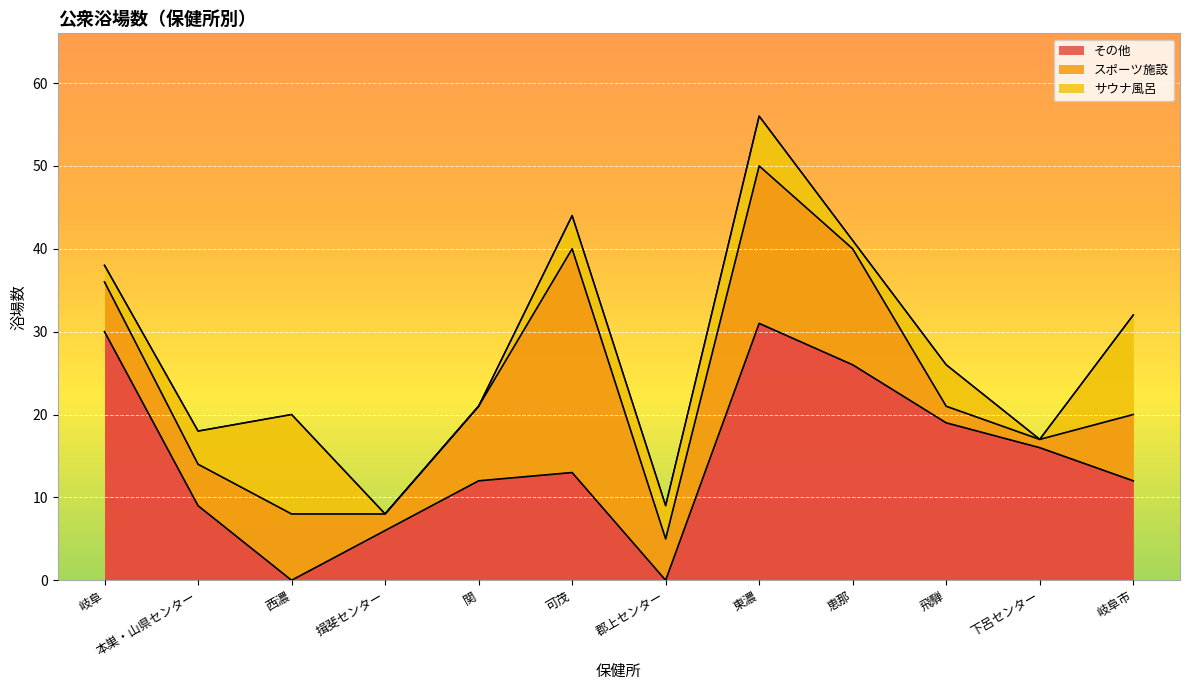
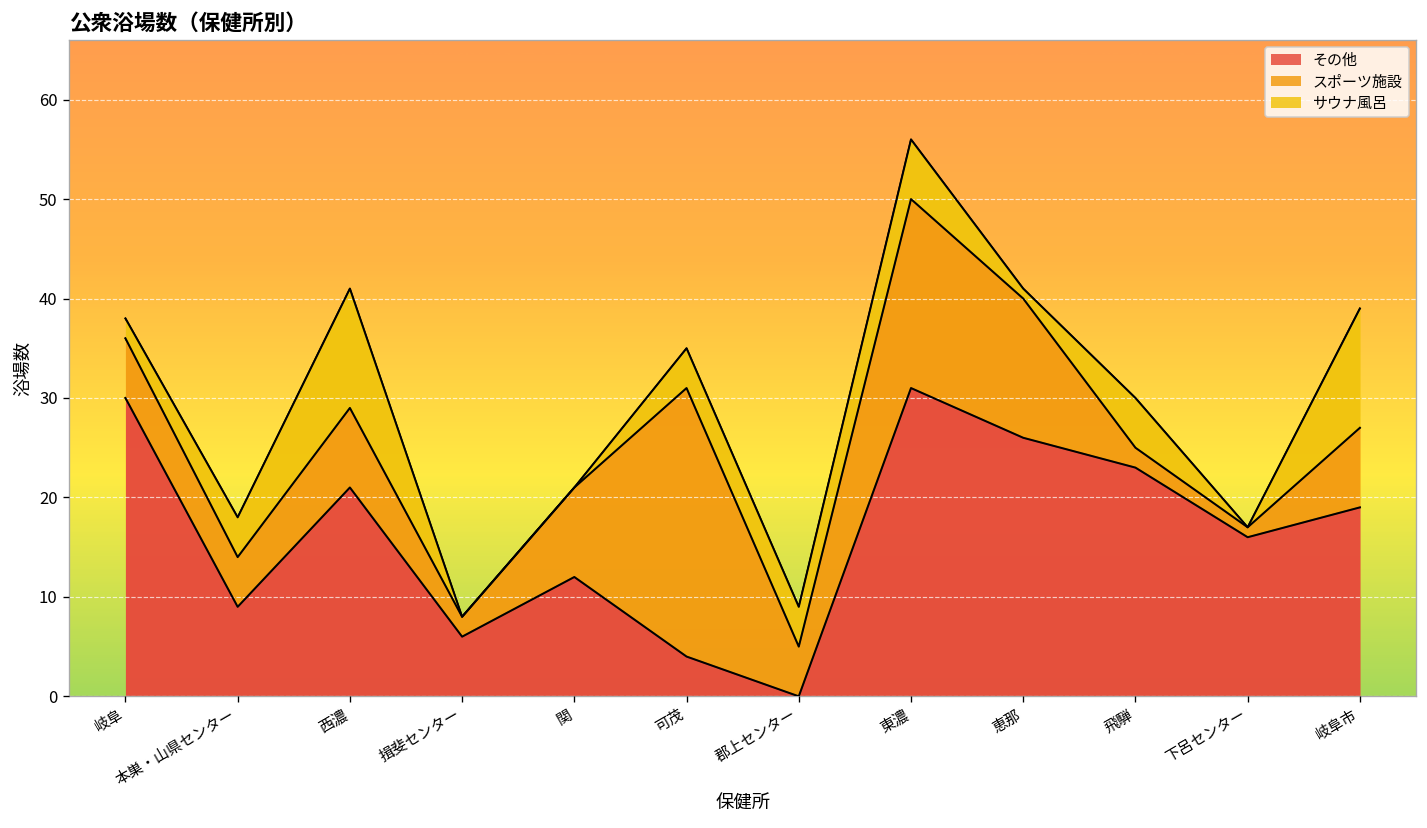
  {
    "その他": {
      "岐阜": 30,
      "本巣・山県センター": 9,
-     "西濃": 0,
+     "西濃": 21,
      "揖斐センター": 6,
      "関": 12,
-     "可茂": 13,
+     "可茂": 4,
      "郡上センター": 0,
      "東濃": 31,
      "恵那": 26,
-     "飛騨": 19,
+     "飛騨": 23,
      "下呂センター": 16,
-     "岐阜市": 12
+     "岐阜市": 19
    }
  }
